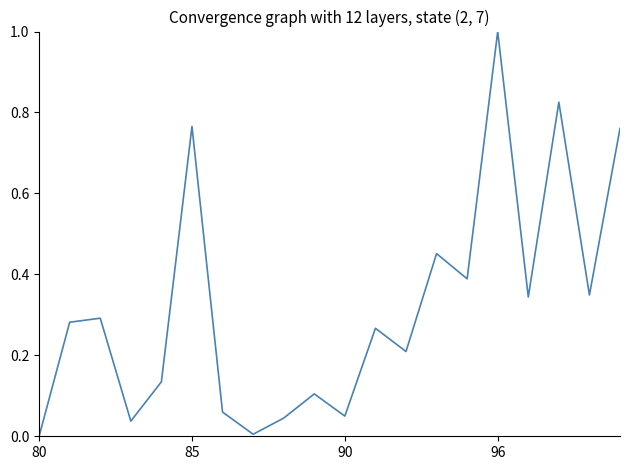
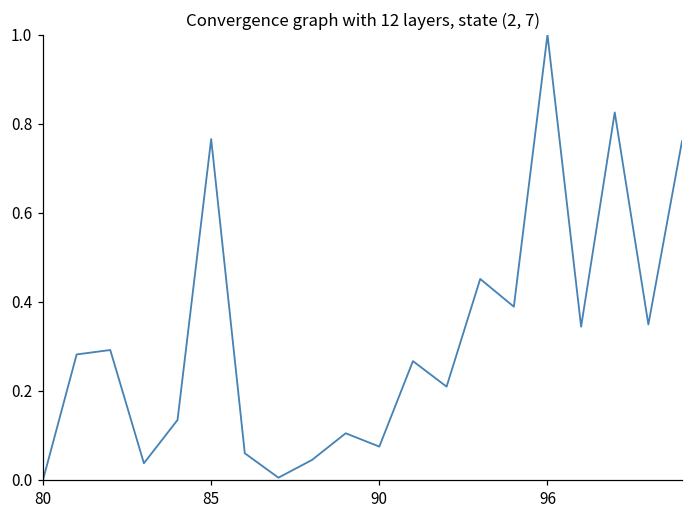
  {
    "80": 0.00,
    "85": 0.77,
-   "90": 0.05,
+   "90": 0.07,
    "96": 1.00
  }
